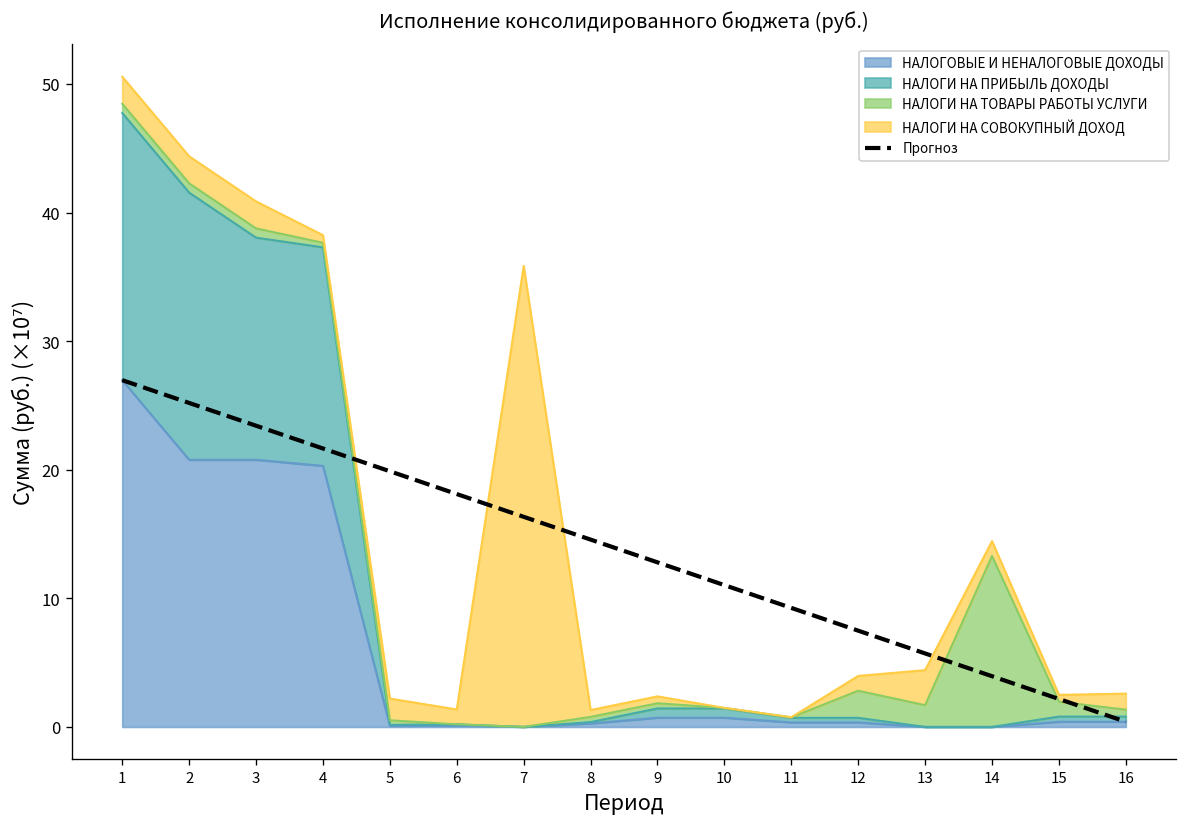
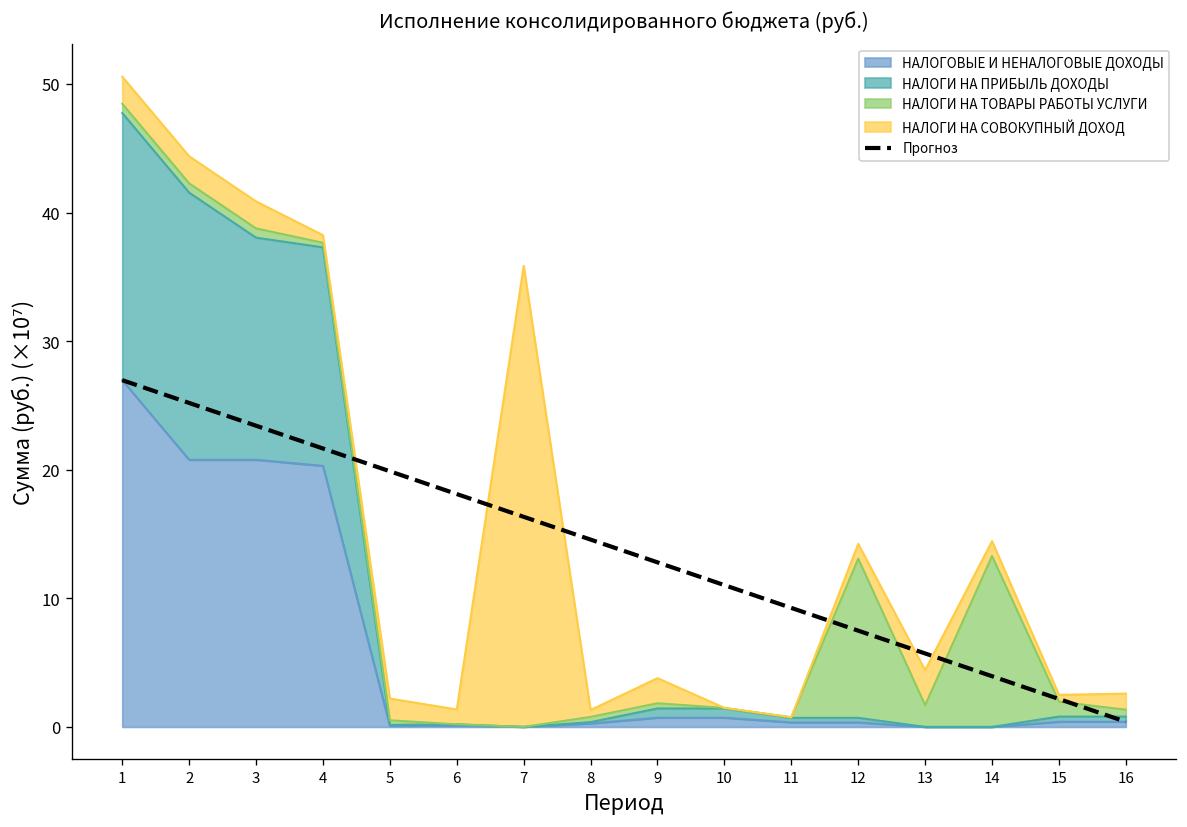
  {
    "НАЛОГИ НА ТОВАРЫ РАБОТЫ УСЛУГИ": {
      "1": 0.7,
      "2": 0.7,
      "3": 0.7,
      "4": 0.4,
      "5": 0.4,
      "8": 0.4,
      "9": 0.4,
-     "12": 2.1,
+     "12": 12.4,
      "13": 1.7,
      "14": 13.3,
      "16": 0.5
    },
    "НАЛОГИ НА СОВОКУПНЫЙ ДОХОД": {
      "1": 2.1,
      "2": 2.1,
      "3": 2.1,
      "4": 0.6,
      "5": 1.7,
      "6": 1.2,
      "7": 35.8,
      "8": 0.5,
-     "9": 0.5,
+     "9": 2.0,
      "12": 1.2,
      "13": 2.7,
      "14": 1.2,
      "15": 0.5,
      "16": 1.3
    },
    "Прогноз": {
      "2": 25.2,
      "3": 23.4,
      "4": 21.7,
      "5": 19.9,
      "6": 18.1,
      "7": 16.3,
      "8": 14.6,
      "9": 12.8,
      "10": 11.0,
      "11": 9.3,
      "12": 7.5,
      "13": 5.7,
      "14": 3.9
    }
  }
